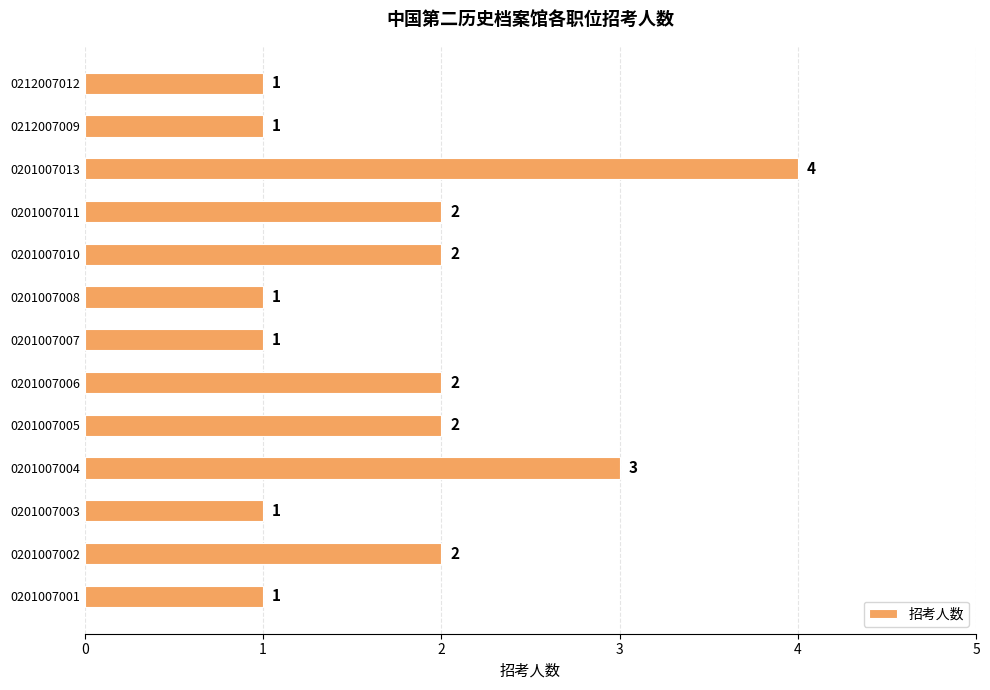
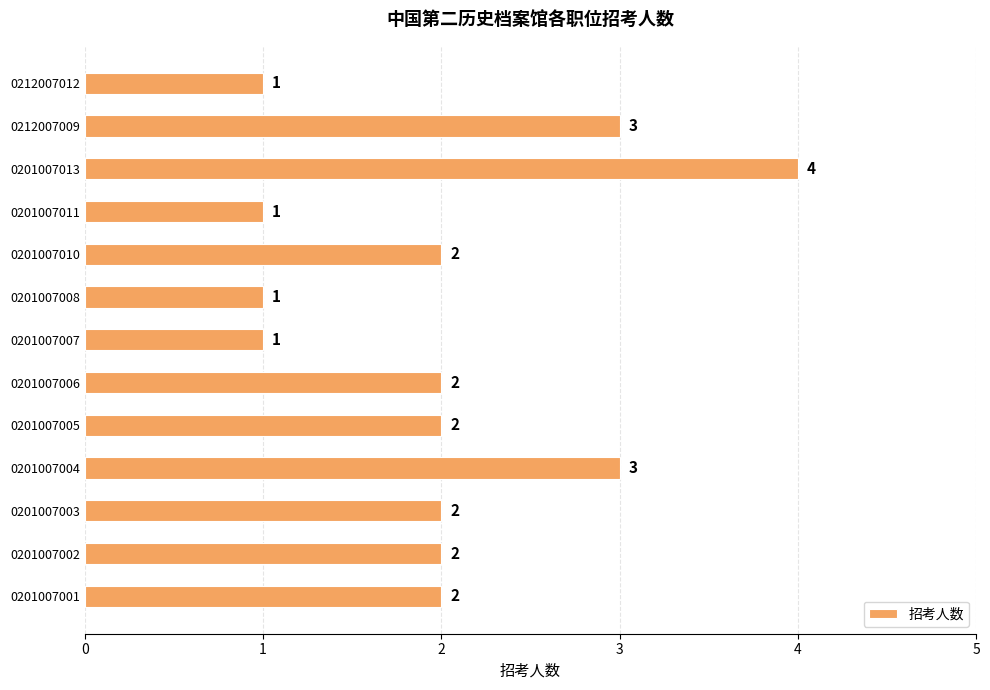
  {
    "0212007012": 1,
-   "0212007009": 1,
+   "0212007009": 3,
    "0201007013": 4,
-   "0201007011": 2,
+   "0201007011": 1,
    "0201007010": 2,
    "0201007008": 1,
    "0201007007": 1,
    "0201007006": 2,
    "0201007005": 2,
    "0201007004": 3,
-   "0201007003": 1,
+   "0201007003": 2,
    "0201007002": 2,
-   "0201007001": 1
+   "0201007001": 2
  }
